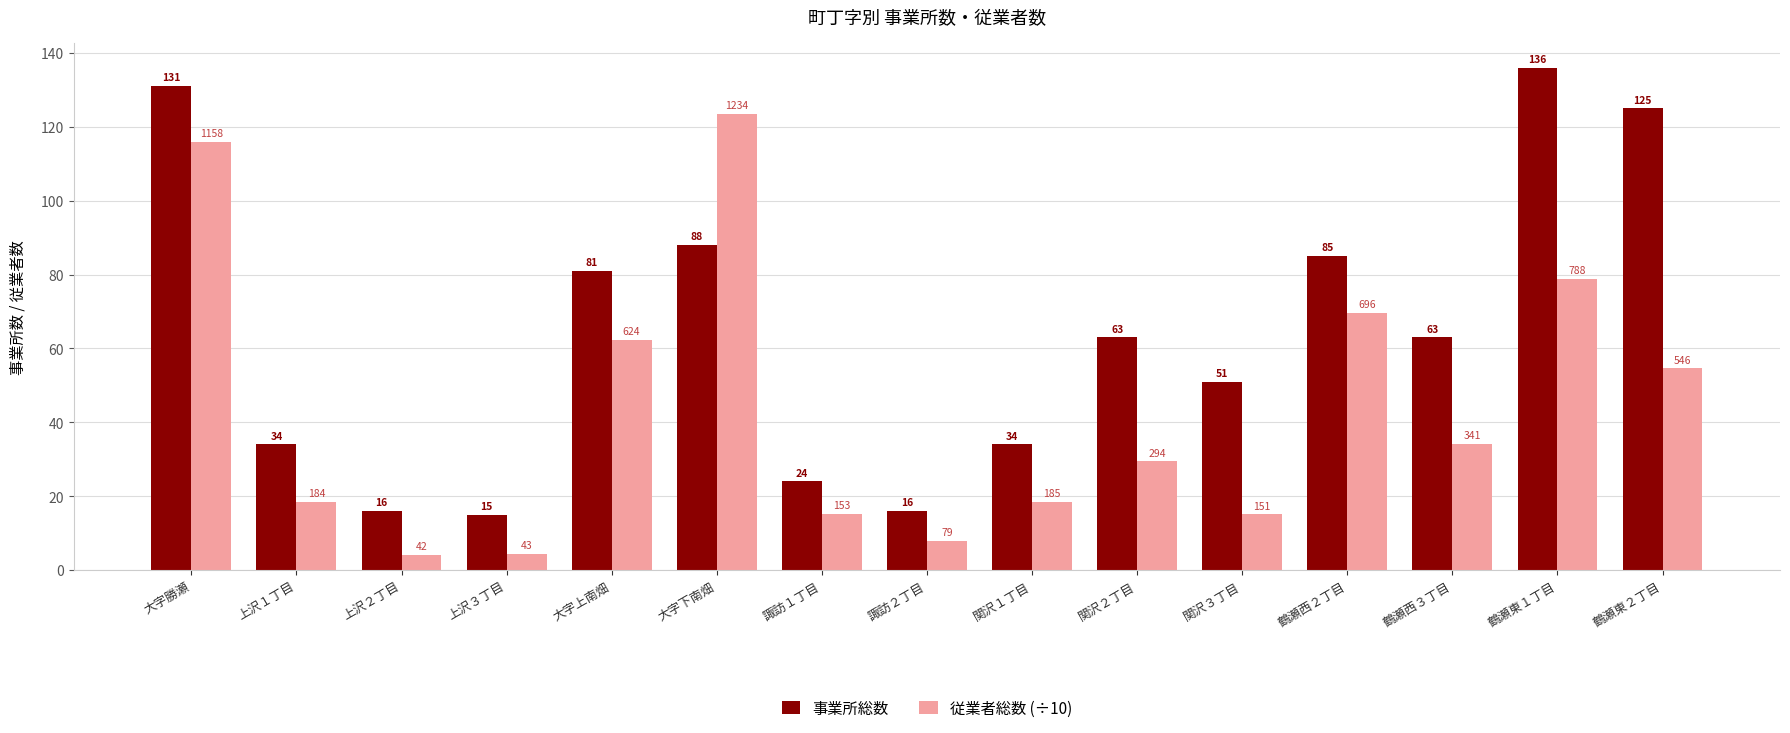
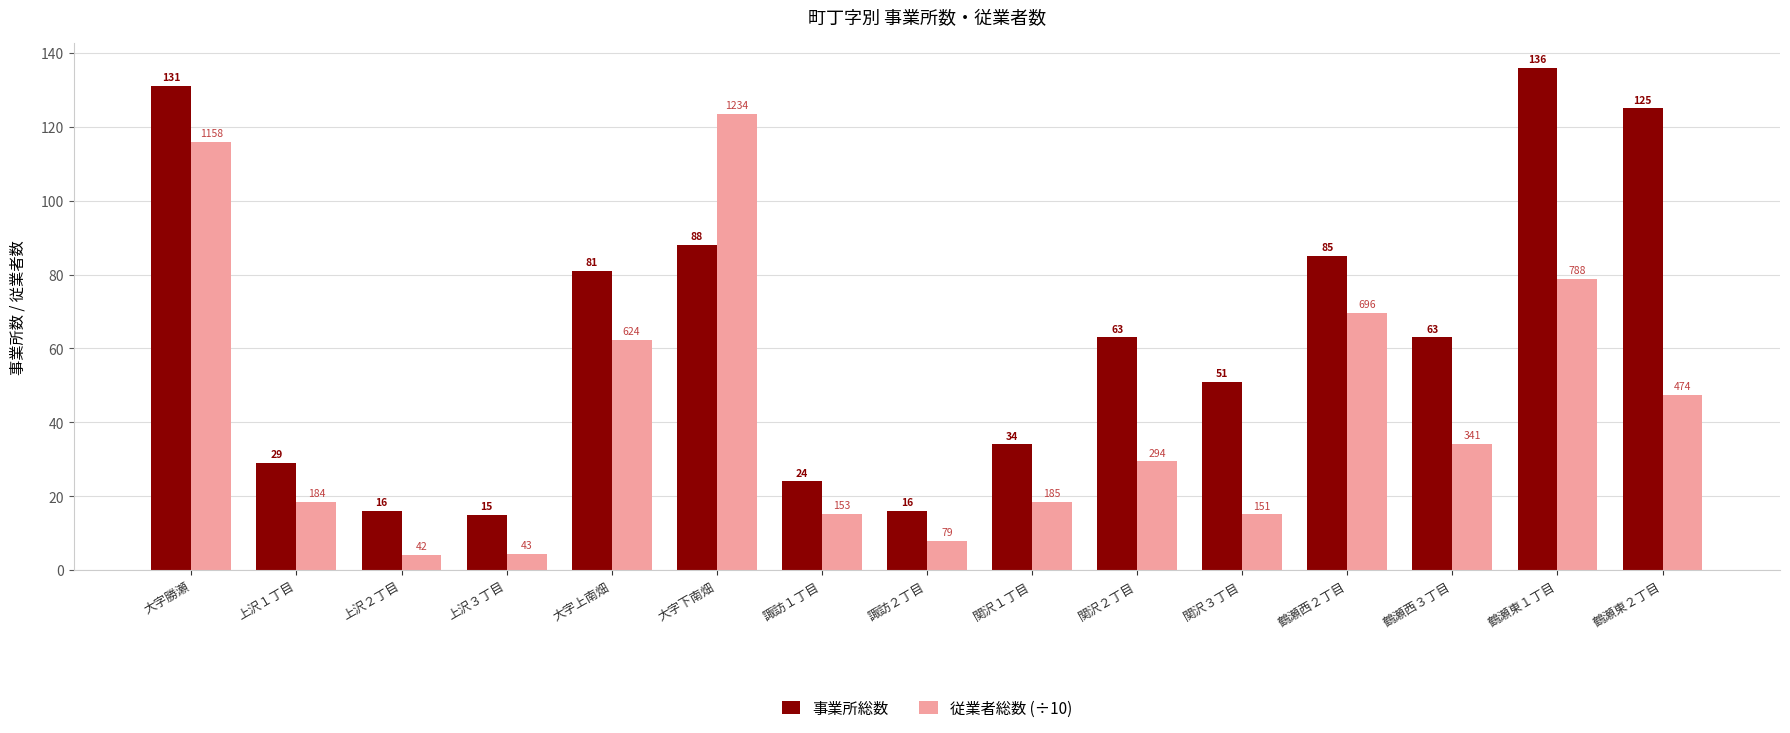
  {
    "事業所総数": {
      "大字勝瀬": 131,
-     "上沢１丁目": 34,
+     "上沢１丁目": 29,
      "上沢２丁目": 16,
      "上沢３丁目": 15,
      "大字上南畑": 81,
      "大字下南畑": 88,
      "諏訪１丁目": 24,
      "諏訪２丁目": 16,
      "関沢１丁目": 34,
      "関沢２丁目": 63,
      "関沢３丁目": 51,
      "鶴瀬西２丁目": 85,
      "鶴瀬西３丁目": 63,
      "鶴瀬東１丁目": 136,
      "鶴瀬東２丁目": 125
    },
    "従業者総数 (÷10)": {
-     "鶴瀬東２丁目": 546
+     "鶴瀬東２丁目": 474
    }
  }
